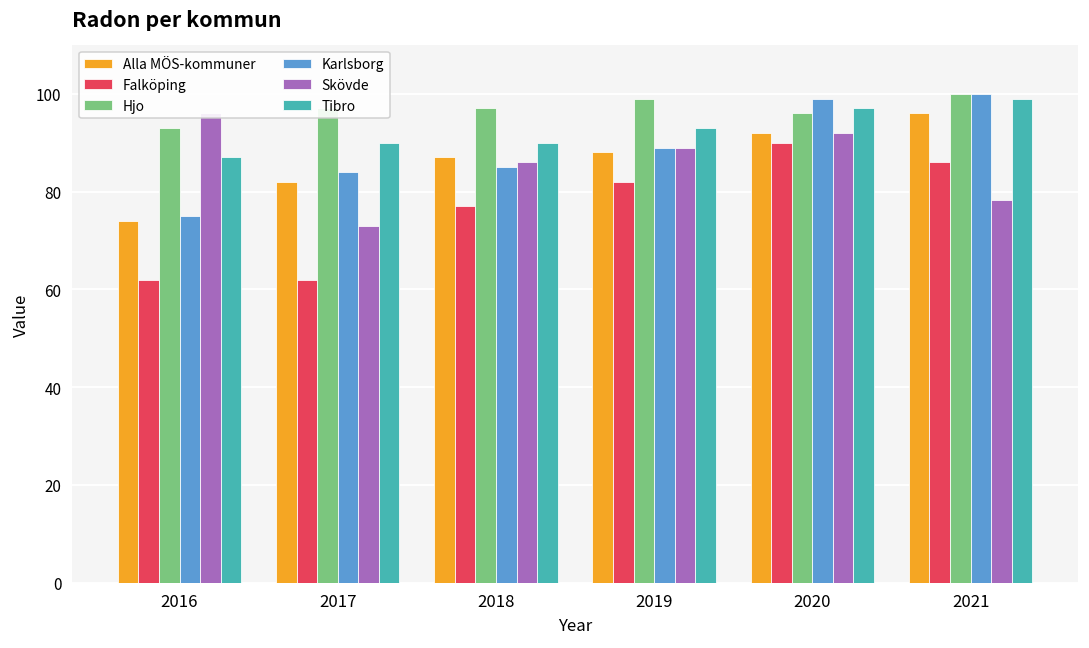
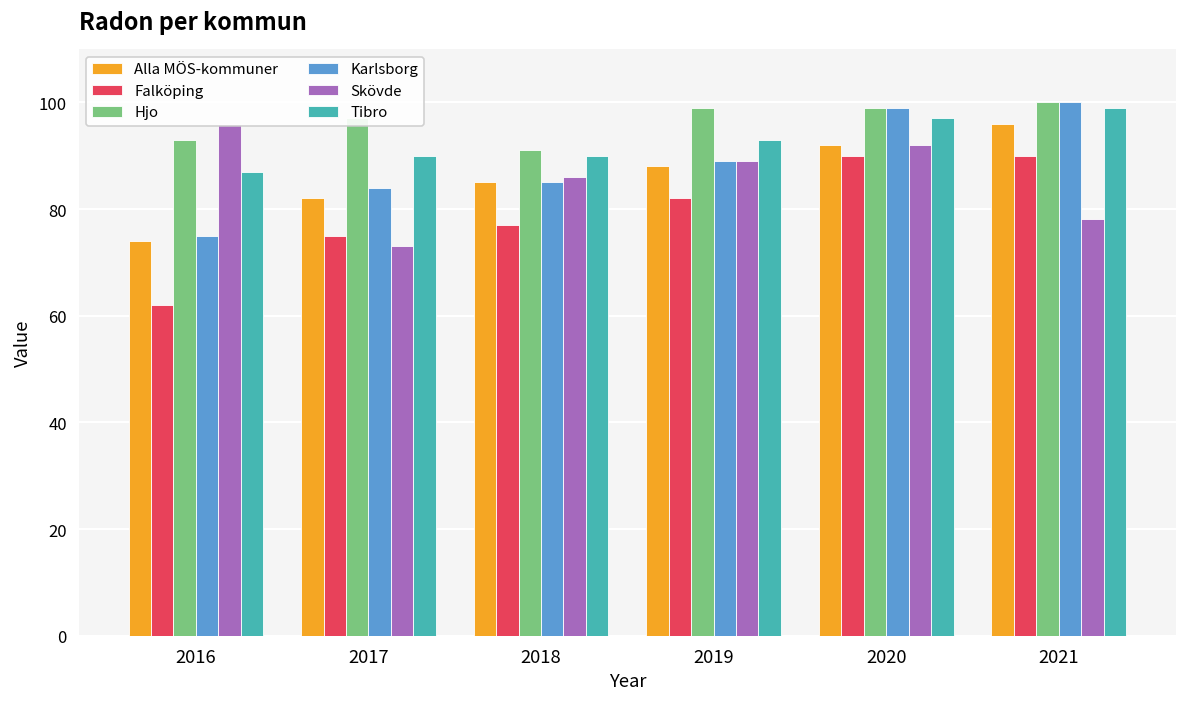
  {
    "Alla MÖS-kommuner": {
      "2016": 74,
      "2017": 82,
-     "2018": 87,
+     "2018": 85,
      "2019": 88,
      "2020": 92,
      "2021": 96
    },
    "Falköping": {
      "2016": 62,
-     "2017": 62,
+     "2017": 75,
      "2018": 77,
      "2019": 82,
      "2020": 90,
-     "2021": 86
+     "2021": 90
    },
    "Hjo": {
      "2016": 93,
-     "2018": 97,
+     "2018": 91,
      "2019": 99,
-     "2020": 96,
+     "2020": 99,
      "2021": 100
    },
    "Skövde": {
      "2017": 73,
      "2018": 86,
      "2019": 89,
      "2020": 92,
      "2021": 78
    }
  }
